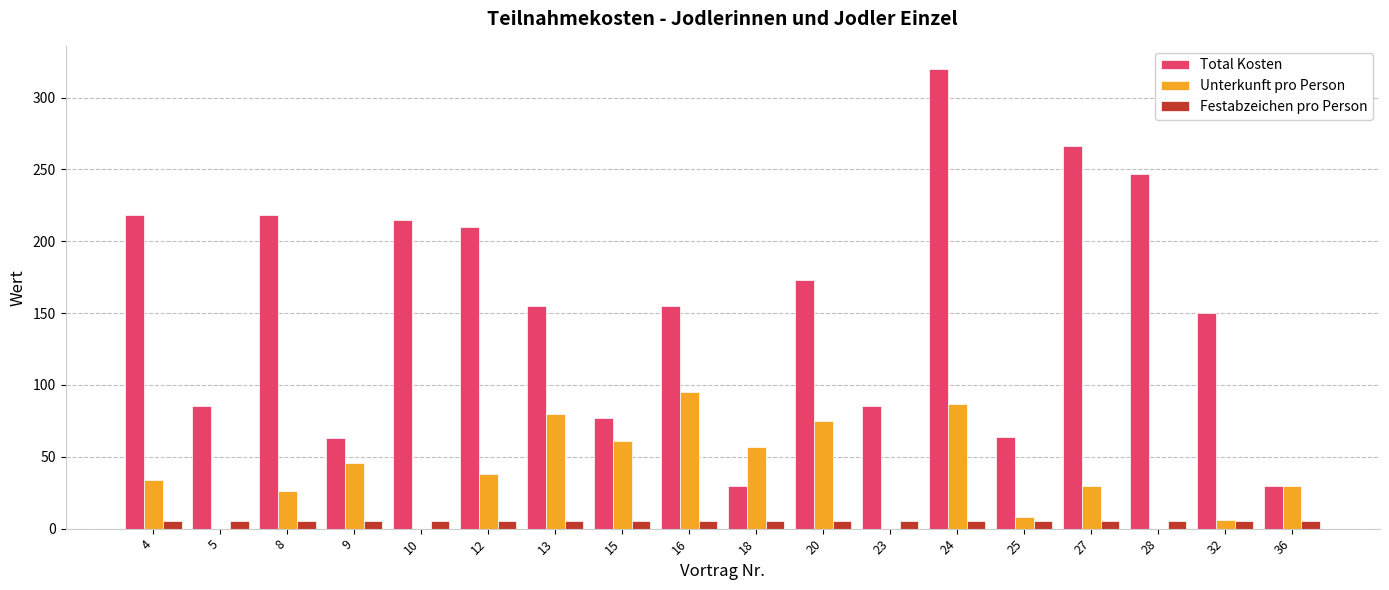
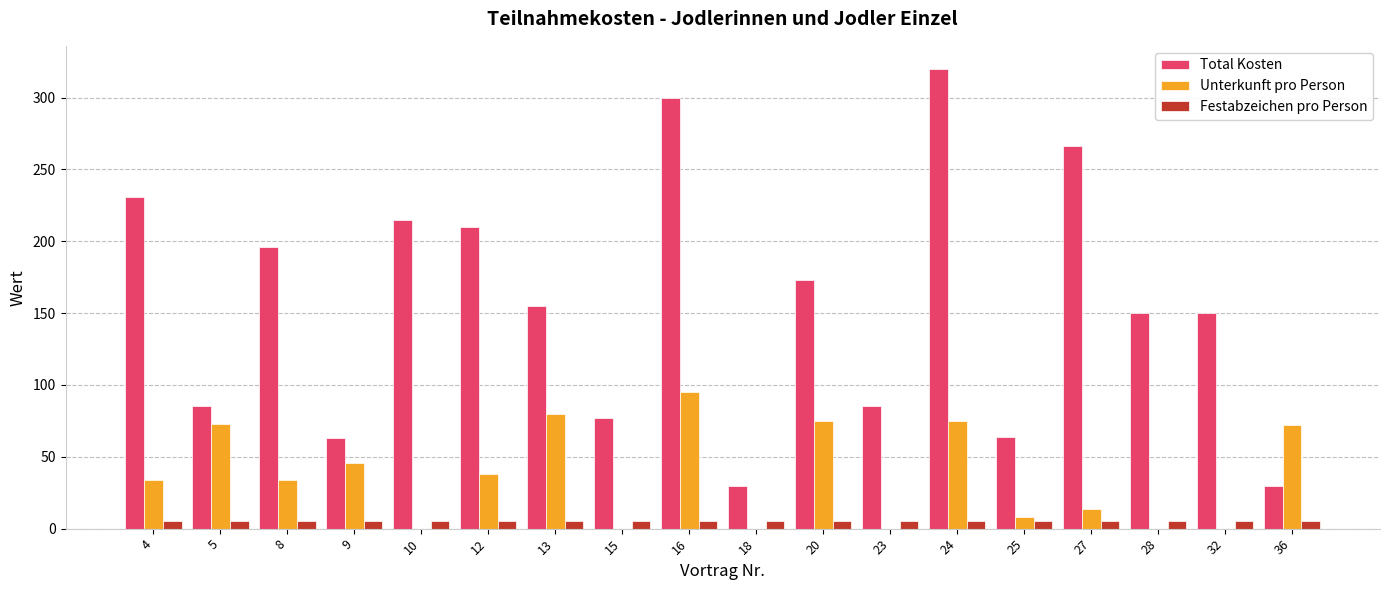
  {
    "Total Kosten": {
-     "4": 218,
+     "4": 231,
      "5": 85,
-     "8": 218,
+     "8": 196,
      "9": 63,
      "10": 215,
      "12": 210,
      "13": 155,
      "15": 77,
-     "16": 155,
+     "16": 300,
      "18": 30,
      "20": 173,
      "23": 85,
      "24": 320,
      "25": 64,
      "27": 266,
-     "28": 247,
+     "28": 150,
      "32": 150,
      "36": 30
    },
    "Unterkunft pro Person": {
      "4": 34,
-     "5": 0,
-     "8": 26,
+     "5": 73,
+     "8": 34,
      "9": 46,
      "10": 0,
      "12": 38,
      "13": 80,
-     "15": 61,
+     "15": 0,
      "16": 95,
-     "18": 57,
+     "18": 0,
      "20": 75,
      "23": 0,
-     "24": 87,
+     "24": 75,
      "25": 8,
-     "27": 30,
+     "27": 14,
      "28": 0,
-     "32": 6,
-     "36": 30
+     "32": 0,
+     "36": 72
    },
    "Festabzeichen pro Person": {
      "4": 5,
      "5": 5,
      "8": 5,
      "9": 5,
      "10": 5,
      "12": 5,
      "13": 5,
      "15": 5,
      "16": 5,
      "18": 5,
      "20": 5,
      "23": 5,
      "24": 5,
      "25": 5,
      "27": 5,
      "28": 5,
      "32": 5,
      "36": 5
    }
  }
